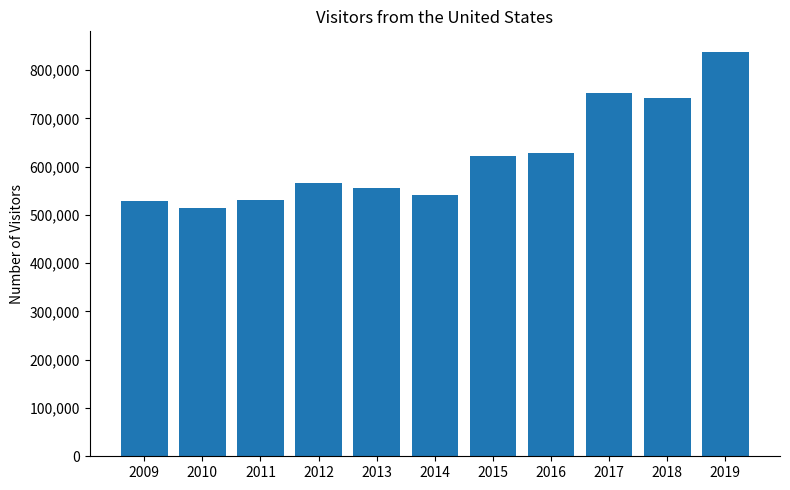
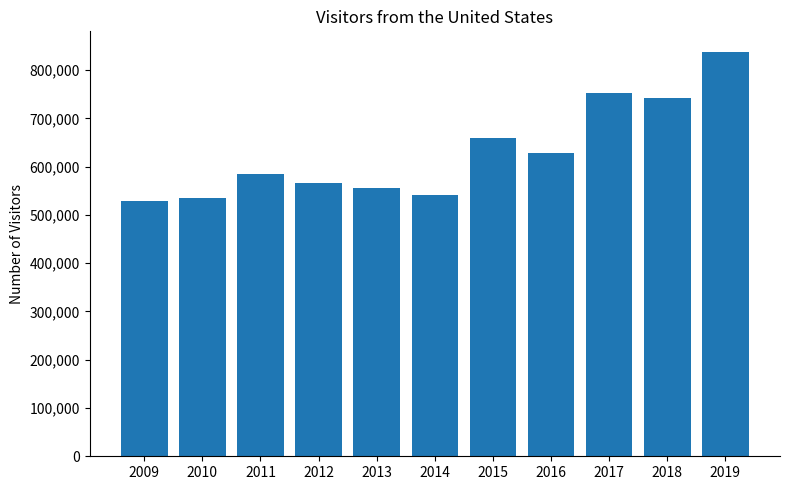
  {
    "2009": "530,000",
-   "2010": "510,000",
-   "2011": "530,000",
+   "2010": "540,000",
+   "2011": "590,000",
    "2012": "570,000",
    "2013": "560,000",
    "2014": "540,000",
-   "2015": "620,000",
+   "2015": "660,000",
    "2016": "630,000",
    "2017": "750,000",
    "2018": "740,000",
    "2019": "840,000"
  }
